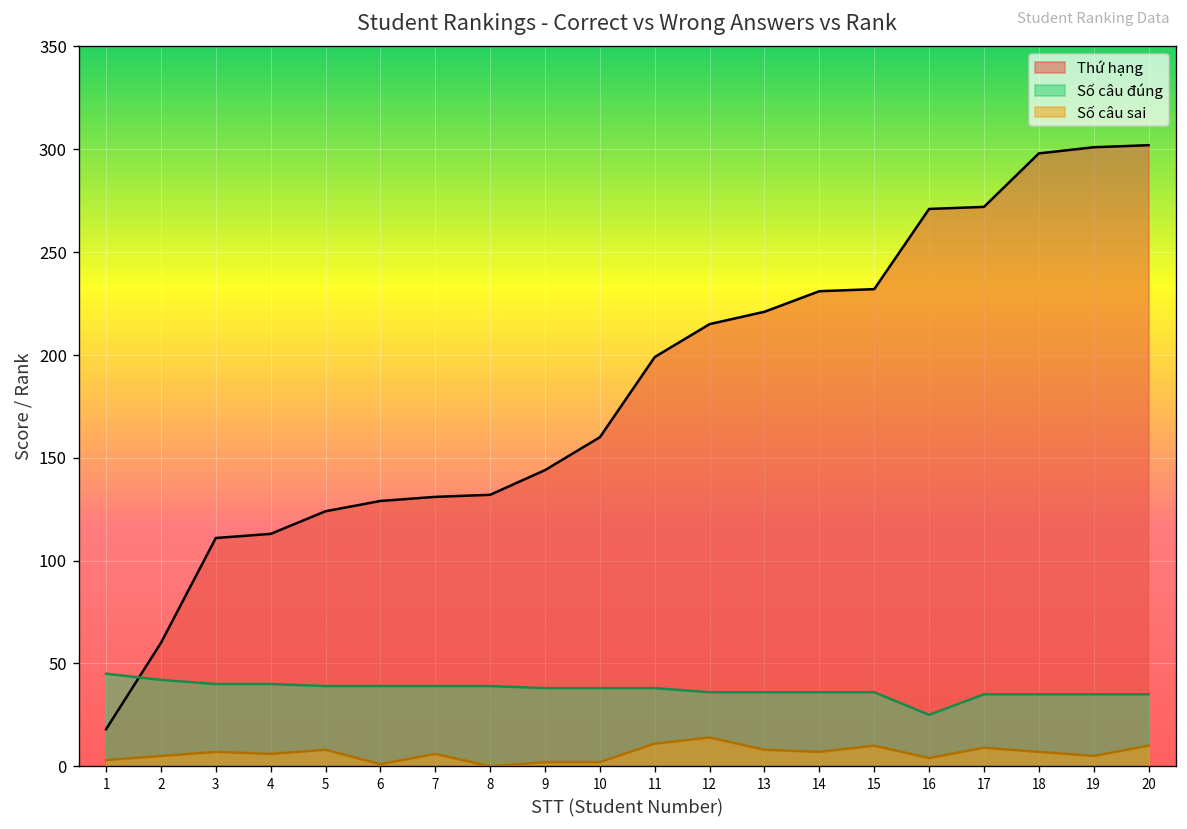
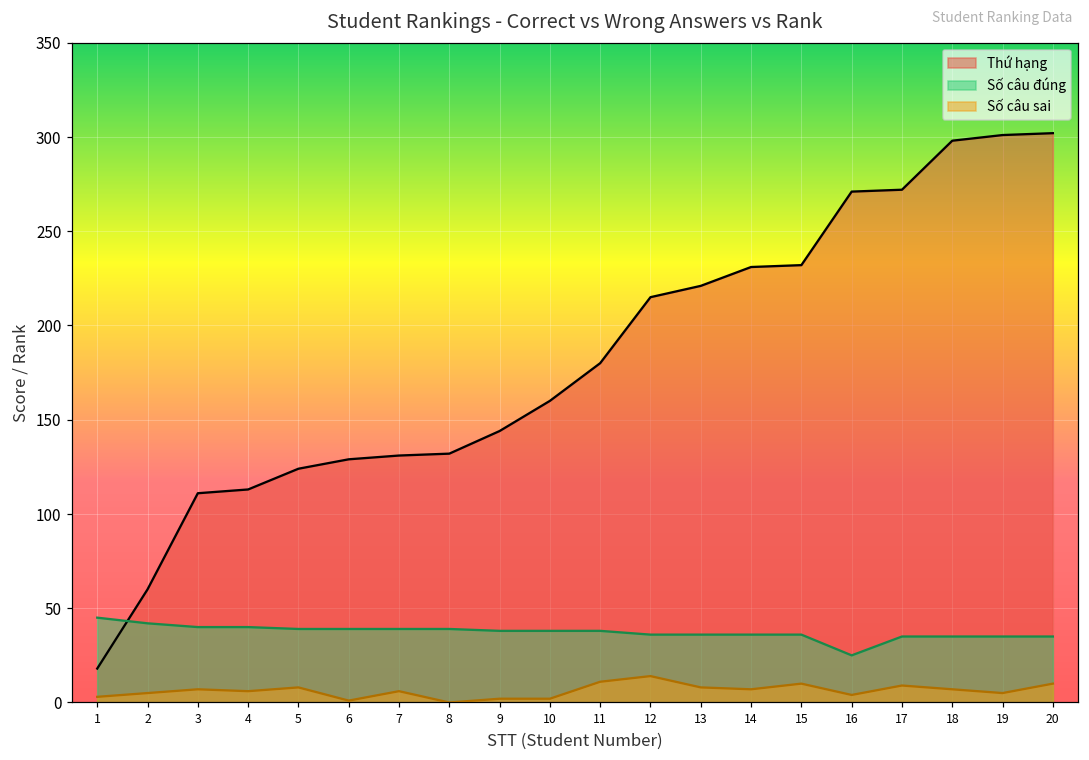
  {
    "Thứ hạng": {
      "1": 18,
      "2": 60,
      "3": 111,
      "4": 113,
      "5": 124,
      "6": 129,
      "7": 131,
      "8": 132,
      "9": 144,
      "10": 160,
-     "11": 199,
+     "11": 180,
      "12": 215,
      "13": 221,
      "14": 231,
      "15": 232,
      "16": 271,
      "17": 272,
      "18": 298,
      "19": 301,
      "20": 302
    },
    "Số câu đúng": {
      "1": 45,
      "2": 42,
      "3": 40,
      "4": 40,
      "5": 39,
      "6": 39,
      "7": 39,
      "8": 39,
      "9": 38,
      "10": 38,
      "11": 38,
      "12": 36,
      "13": 36,
      "14": 36,
      "15": 36,
      "16": 25,
      "17": 35,
      "18": 35,
      "19": 35,
      "20": 35
    },
    "Số câu sai": {
      "1": 3,
      "2": 5,
      "3": 7,
      "4": 6,
      "5": 8,
      "6": 1,
      "7": 6,
      "8": 0,
      "9": 2,
      "10": 2,
      "11": 11,
      "12": 14,
      "13": 8,
      "14": 7,
      "15": 10,
      "16": 4,
      "17": 9,
      "18": 7,
      "19": 5,
      "20": 10
    }
  }
